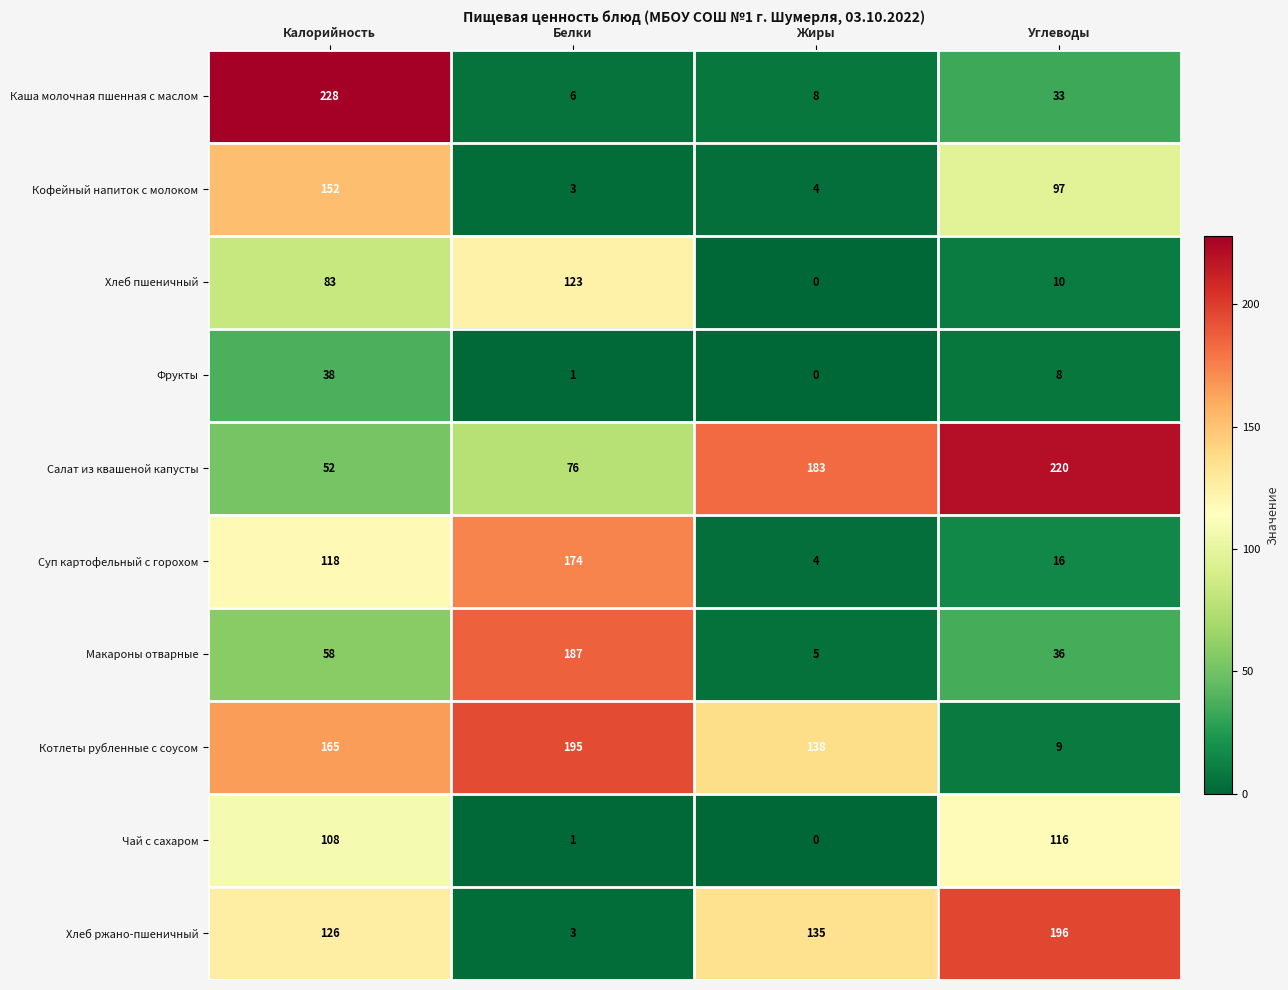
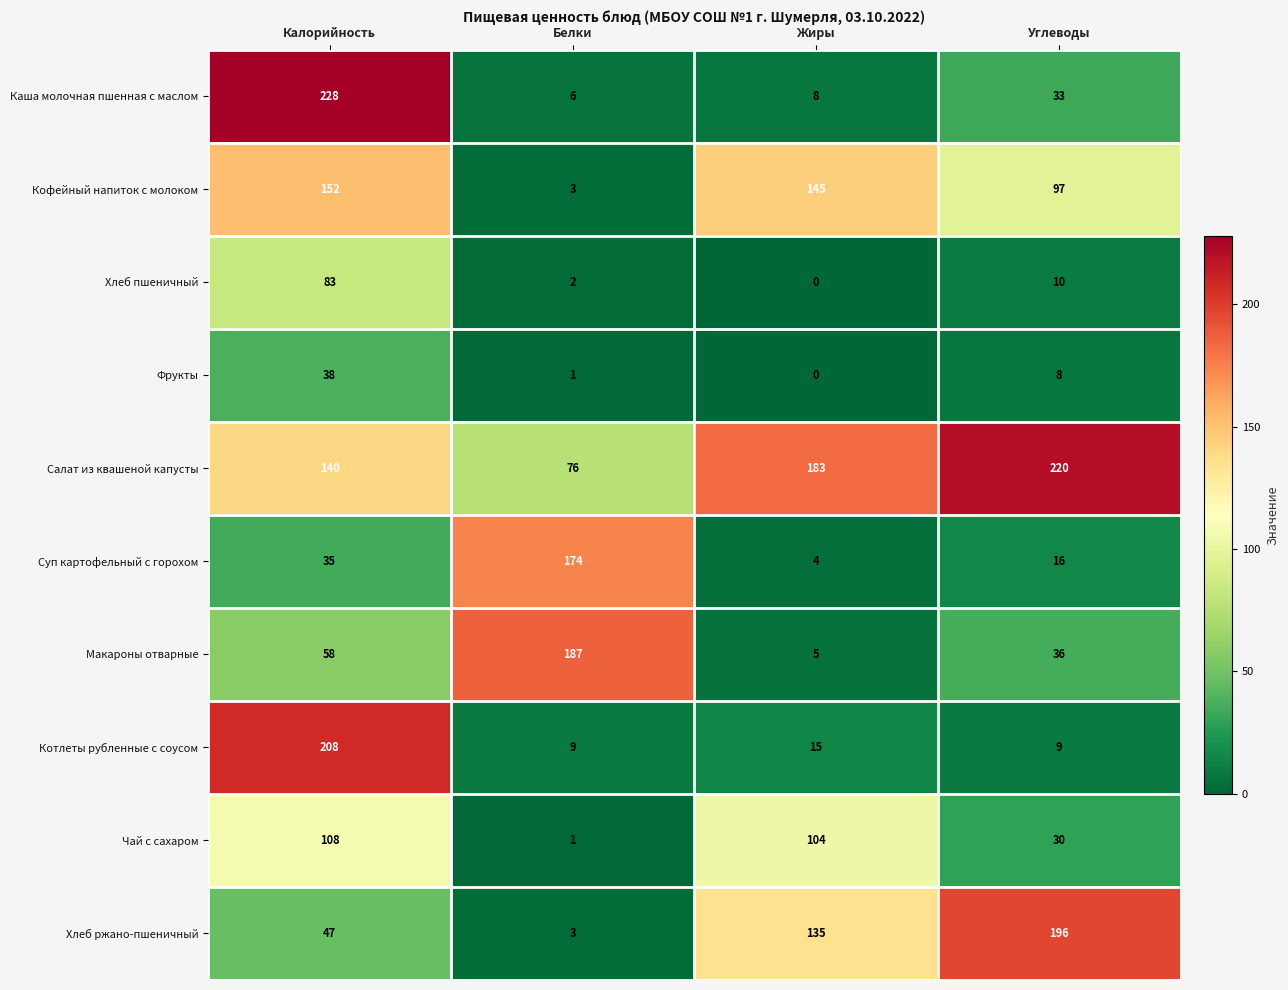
  {
    "Каша молочная пшенная с маслом": {
      "Калорийность": 228,
      "Белки": 6,
      "Жиры": 8,
      "Углеводы": 33
    },
    "Кофейный напиток с молоком": {
      "Калорийность": 152,
      "Белки": 3,
-     "Жиры": 4,
+     "Жиры": 145,
      "Углеводы": 97
    },
    "Хлеб пшеничный": {
      "Калорийность": 83,
-     "Белки": 123,
+     "Белки": 2,
      "Жиры": 0,
      "Углеводы": 10
    },
    "Фрукты": {
      "Калорийность": 38,
      "Белки": 1,
      "Жиры": 0,
      "Углеводы": 8
    },
    "Салат из квашеной капусты": {
-     "Калорийность": 52,
+     "Калорийность": 140,
      "Белки": 76,
      "Жиры": 183,
      "Углеводы": 220
    },
    "Суп картофельный с горохом": {
-     "Калорийность": 118,
+     "Калорийность": 35,
      "Белки": 174,
      "Жиры": 4,
      "Углеводы": 16
    },
    "Макароны отварные": {
      "Калорийность": 58,
      "Белки": 187,
      "Жиры": 5,
      "Углеводы": 36
    },
    "Котлеты рубленные с соусом": {
-     "Калорийность": 165,
-     "Белки": 195,
-     "Жиры": 138,
+     "Калорийность": 208,
+     "Белки": 9,
+     "Жиры": 15,
      "Углеводы": 9
    },
    "Чай с сахаром": {
      "Калорийность": 108,
      "Белки": 1,
-     "Жиры": 0,
-     "Углеводы": 116
+     "Жиры": 104,
+     "Углеводы": 30
    },
    "Хлеб ржано-пшеничный": {
-     "Калорийность": 126,
+     "Калорийность": 47,
      "Белки": 3,
      "Жиры": 135,
      "Углеводы": 196
    }
  }
